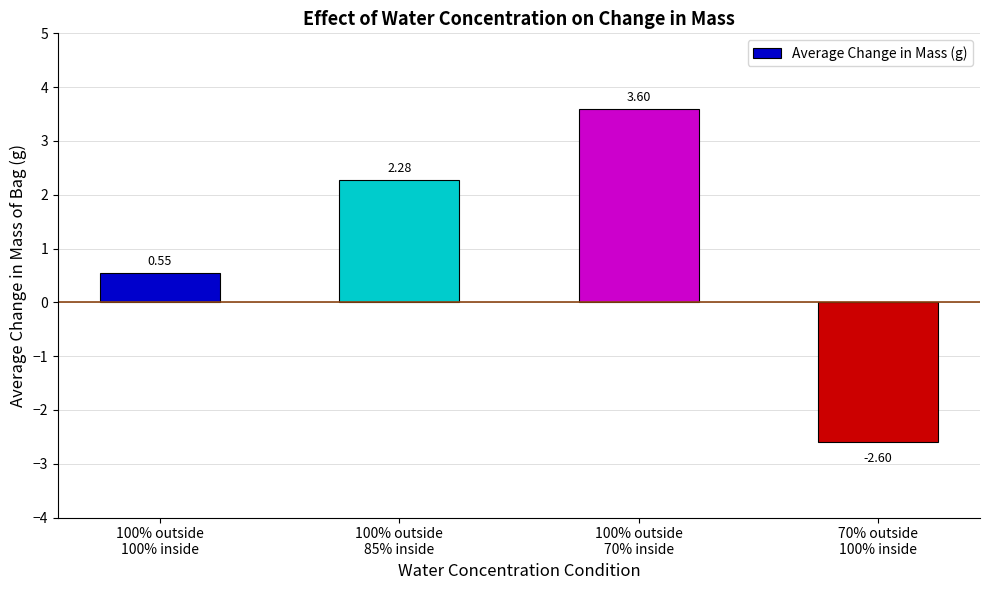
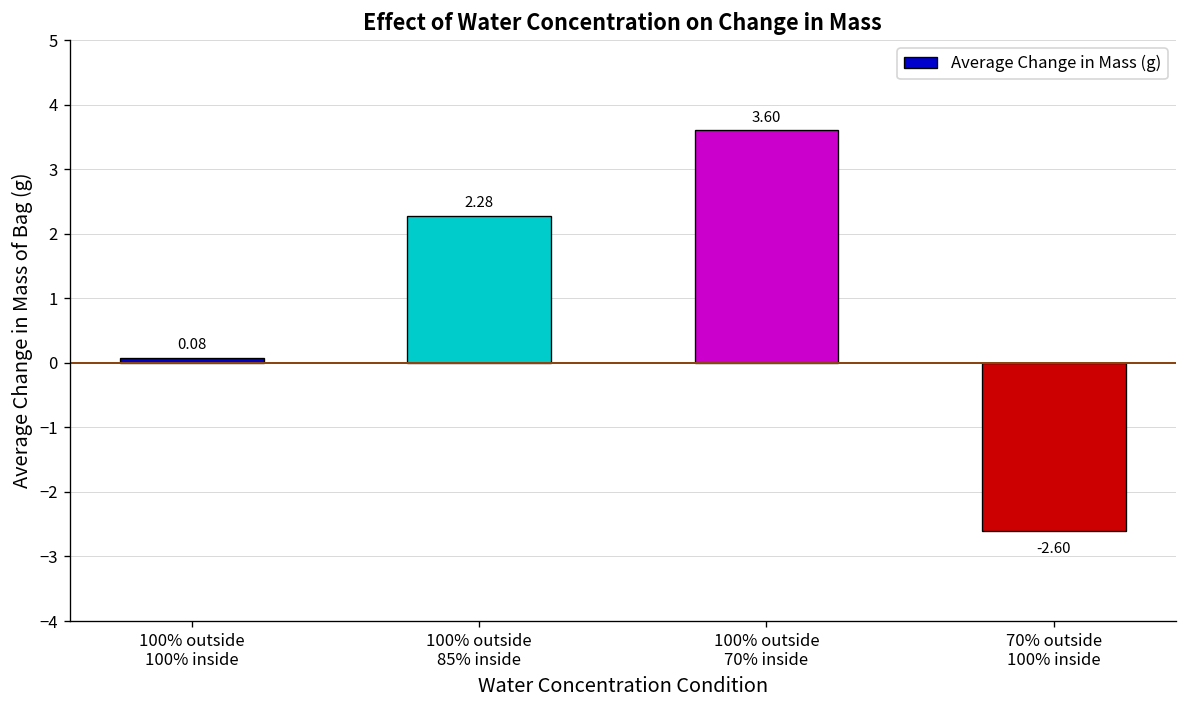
  {
-   "100% outside 100% inside": 0.55,
+   "100% outside 100% inside": 0.08,
    "100% outside 85% inside": 2.28,
    "100% outside 70% inside": 3.60,
    "70% outside 100% inside": -2.60
  }
